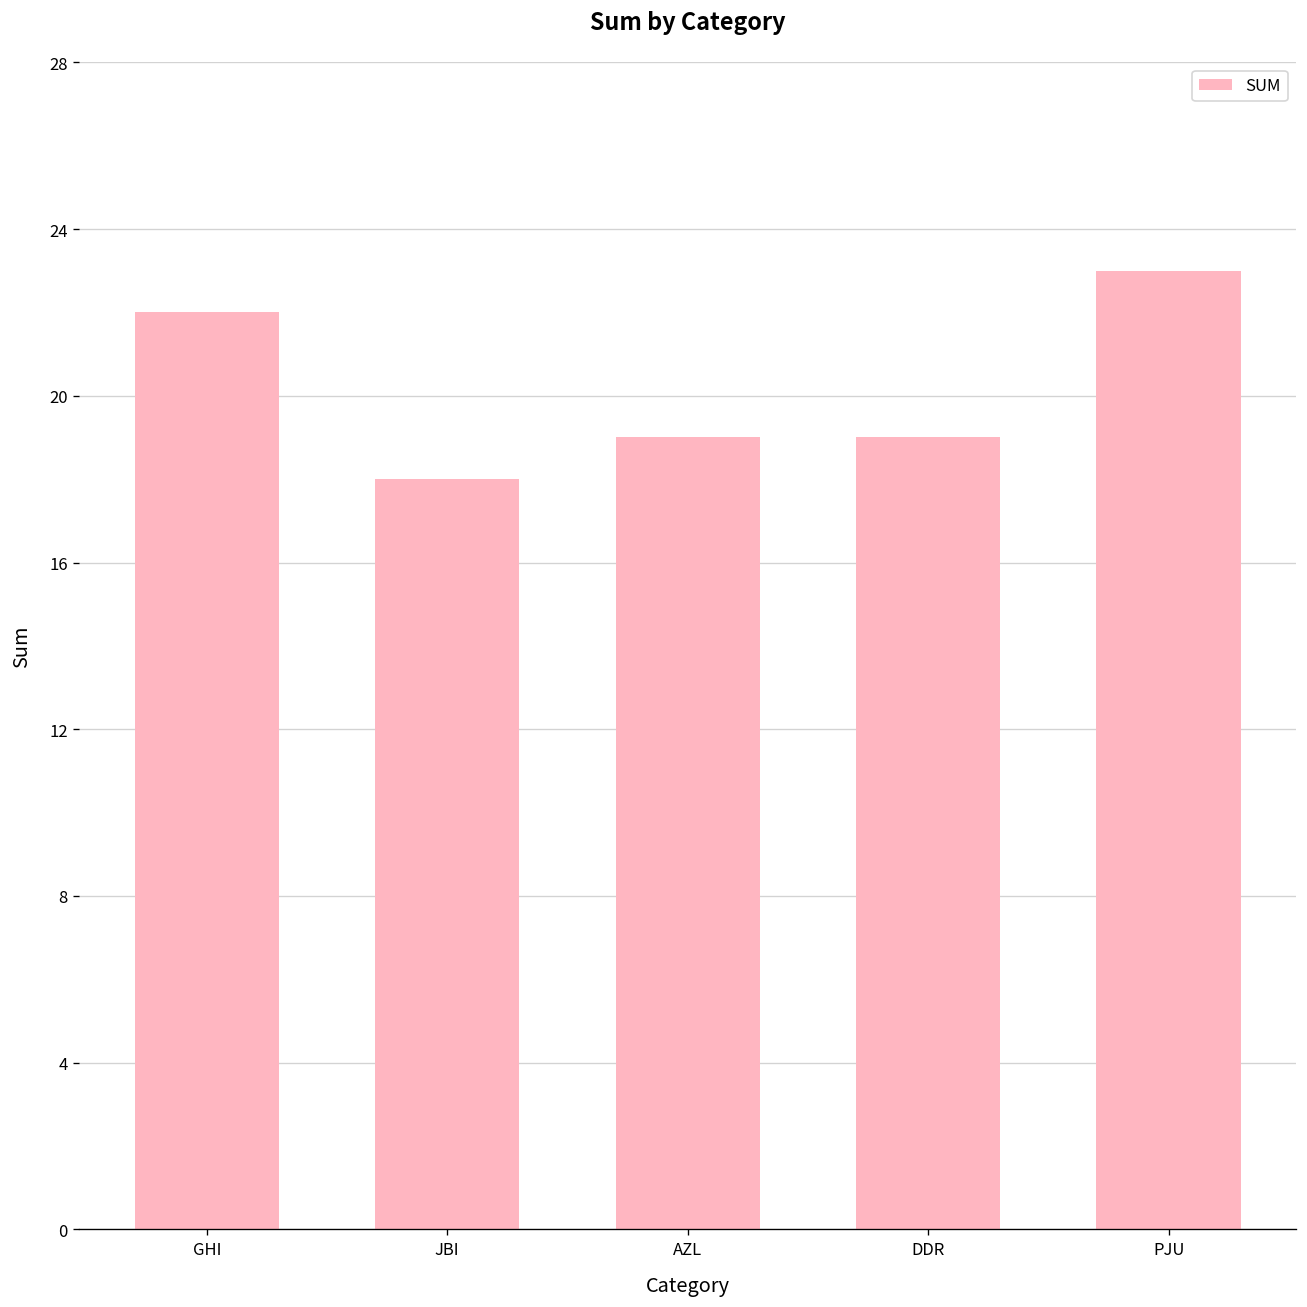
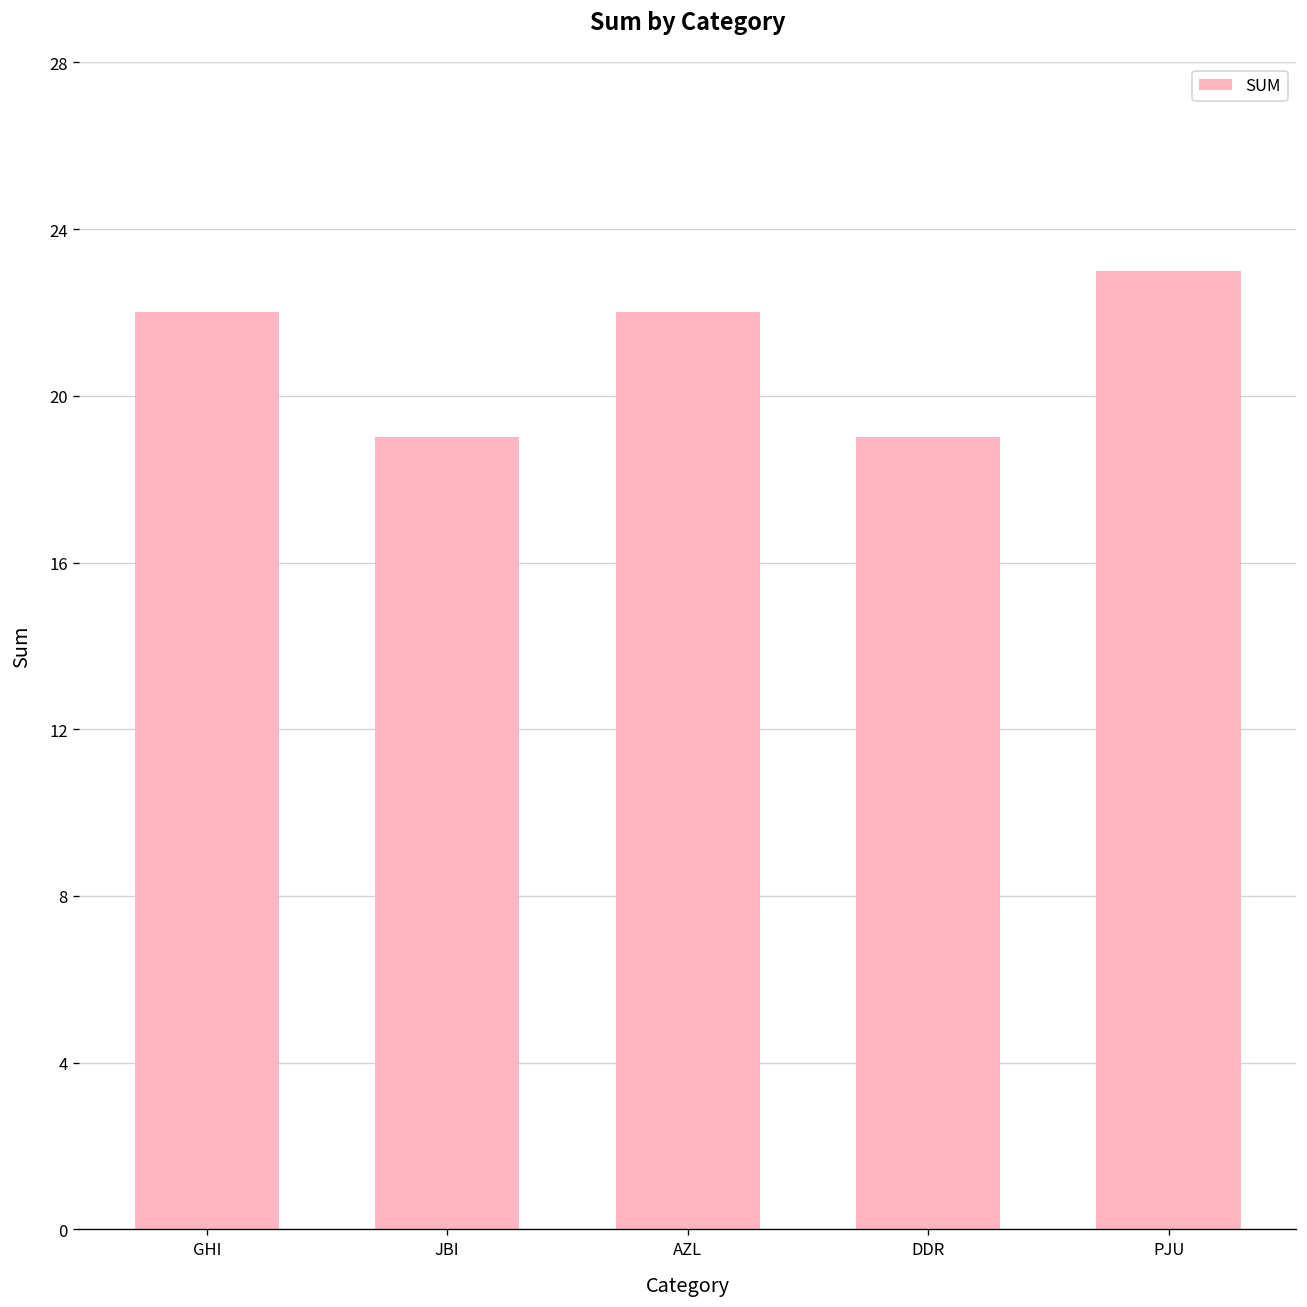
  {
    "GHI": 22,
-   "JBI": 18,
-   "AZL": 19,
+   "JBI": 19,
+   "AZL": 22,
    "DDR": 19,
    "PJU": 23
  }
